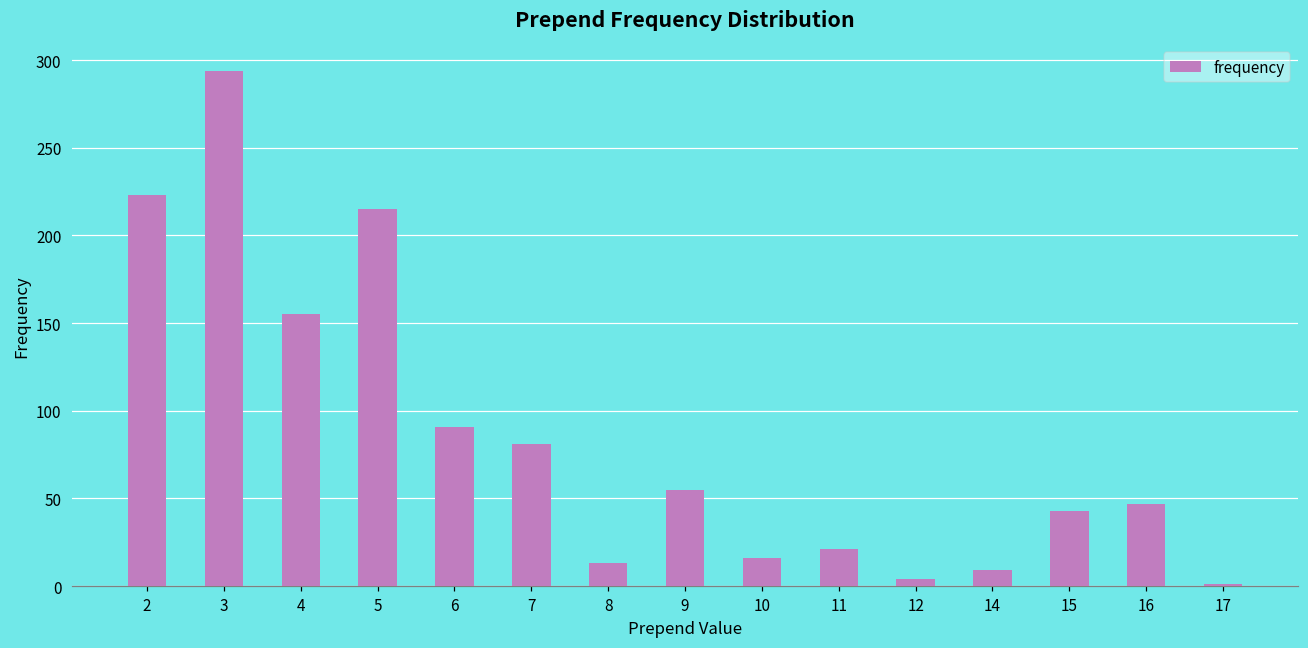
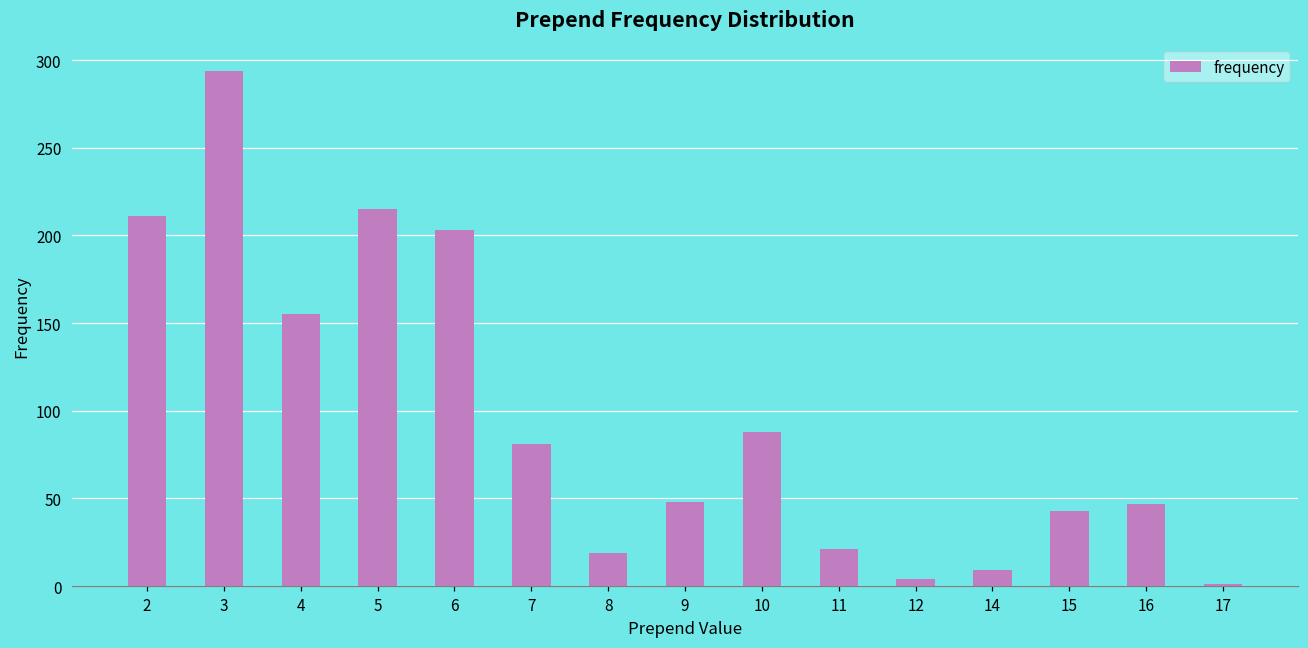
  {
-   "2": 223,
+   "2": 211,
    "3": 294,
    "4": 155,
    "5": 215,
-   "6": 91,
+   "6": 203,
    "7": 81,
-   "8": 13,
-   "9": 55,
-   "10": 16,
+   "8": 19,
+   "9": 48,
+   "10": 88,
    "11": 21,
    "12": 4,
    "14": 9,
    "15": 43,
    "16": 47
  }
